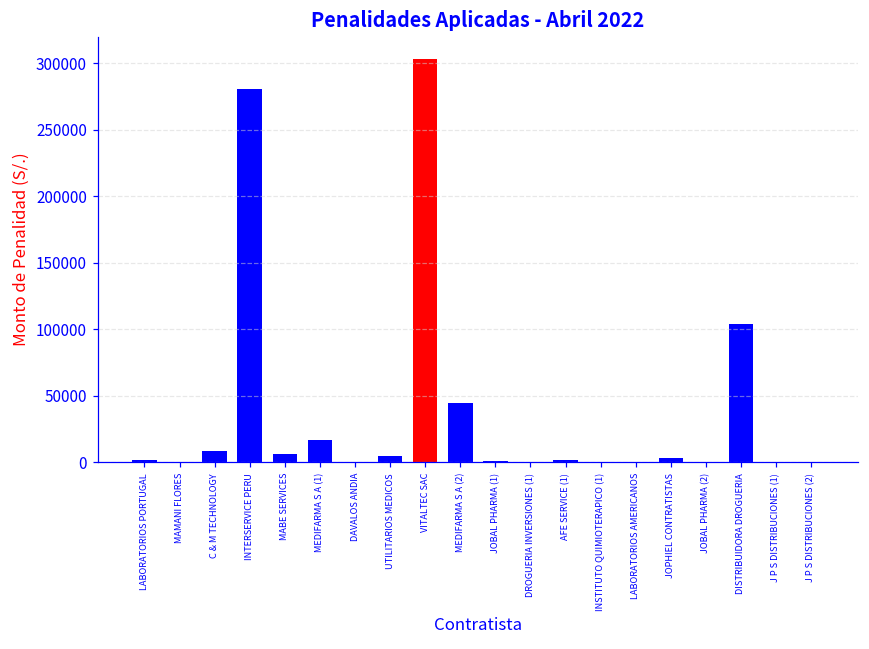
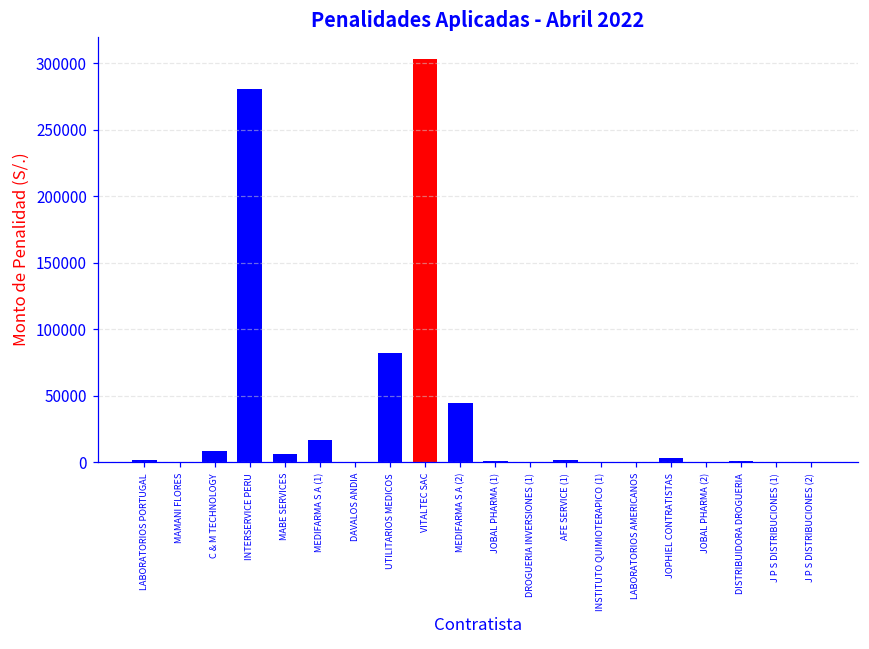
  {
    "C & M TECHNOLOGY": 8000,
    "INTERSERVICE PERU": 281000,
    "MABE SERVICES": 6000,
    "MEDIFARMA S A (1)": 16000,
-   "UTILITARIOS MEDICOS": 5000,
+   "UTILITARIOS MEDICOS": 82000,
    "VITALTEC SAC": 303000,
    "MEDIFARMA S A (2)": 45000,
    "JOPHIEL CONTRATISTAS": 3000,
-   "DISTRIBUIDORA DROGUERIA": 104000
+   "DISTRIBUIDORA DROGUERIA": 1000
  }
